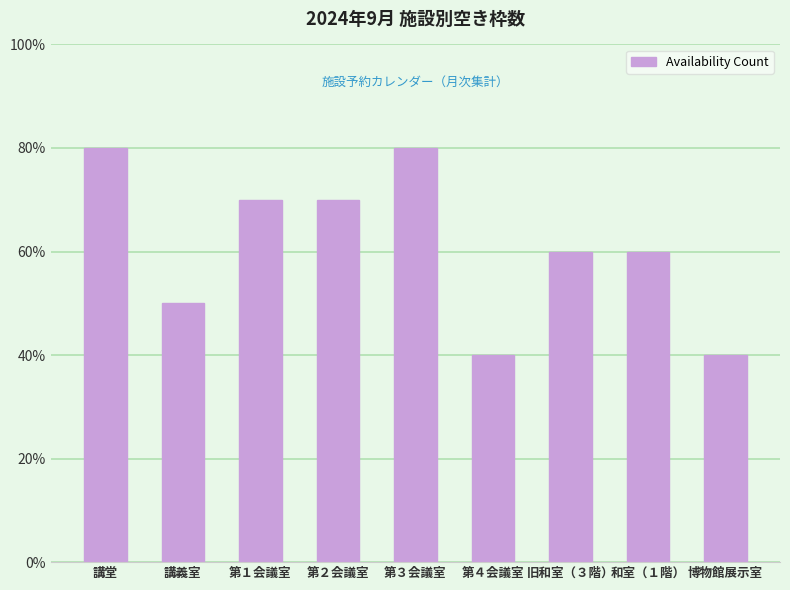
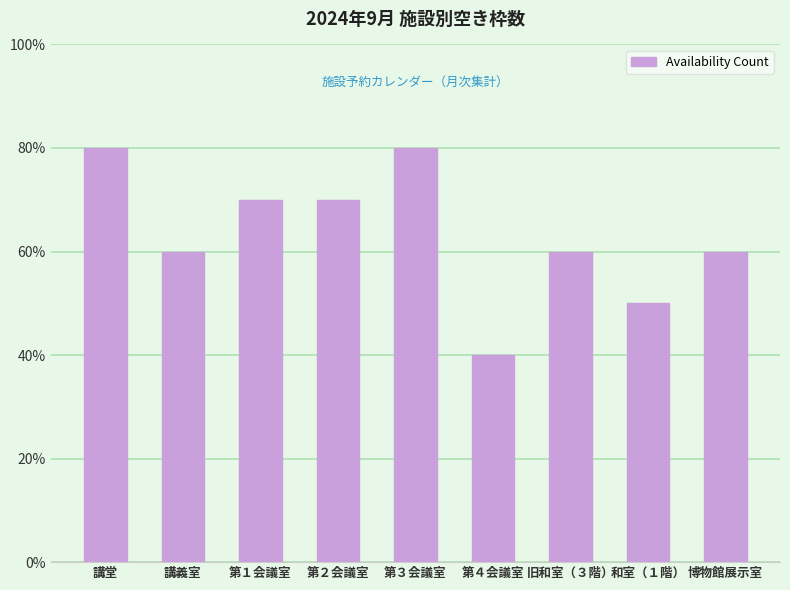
  {
    "講堂": "80%",
-   "講義室": "50%",
+   "講義室": "60%",
    "第１会議室": "70%",
    "第２会議室": "70%",
    "第３会議室": "80%",
    "第４会議室": "40%",
    "旧和室（３階）": "60%",
-   "和室（１階）": "60%",
-   "博物館展示室": "40%"
+   "和室（１階）": "50%",
+   "博物館展示室": "60%"
  }
